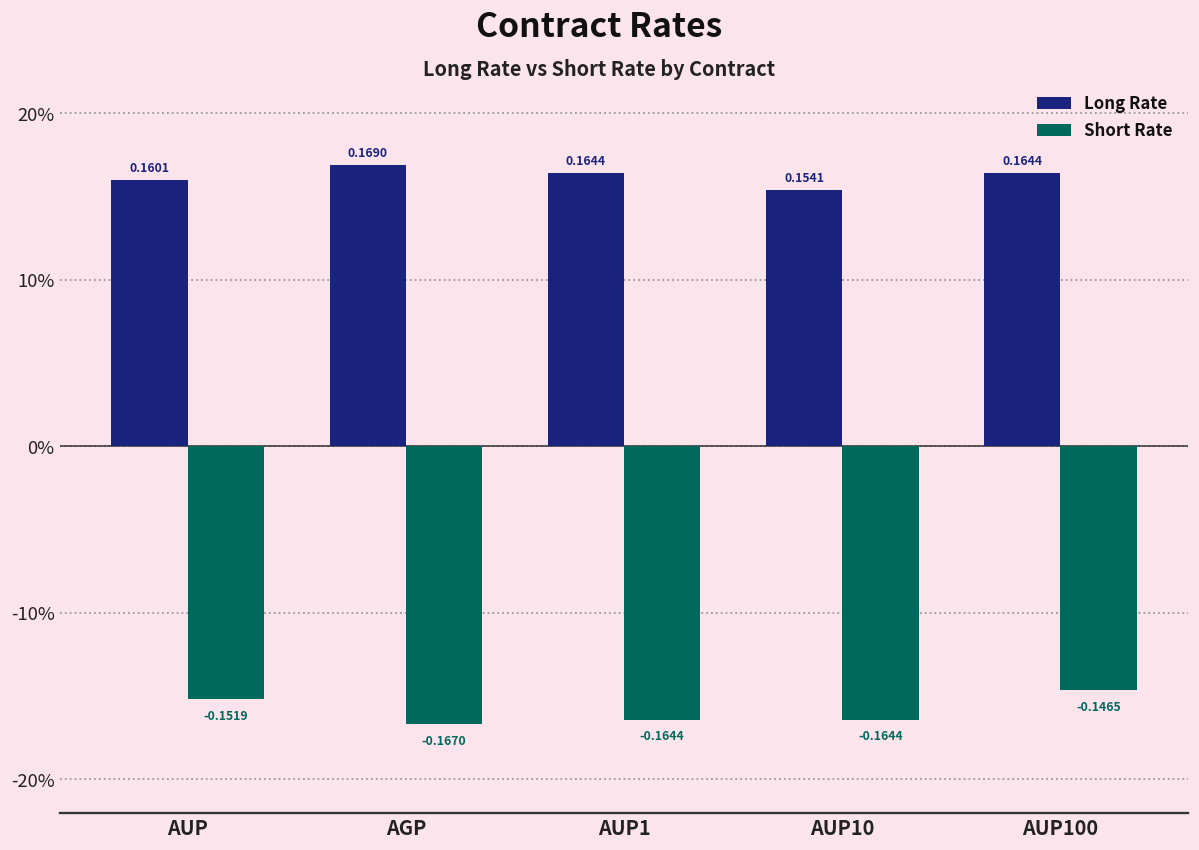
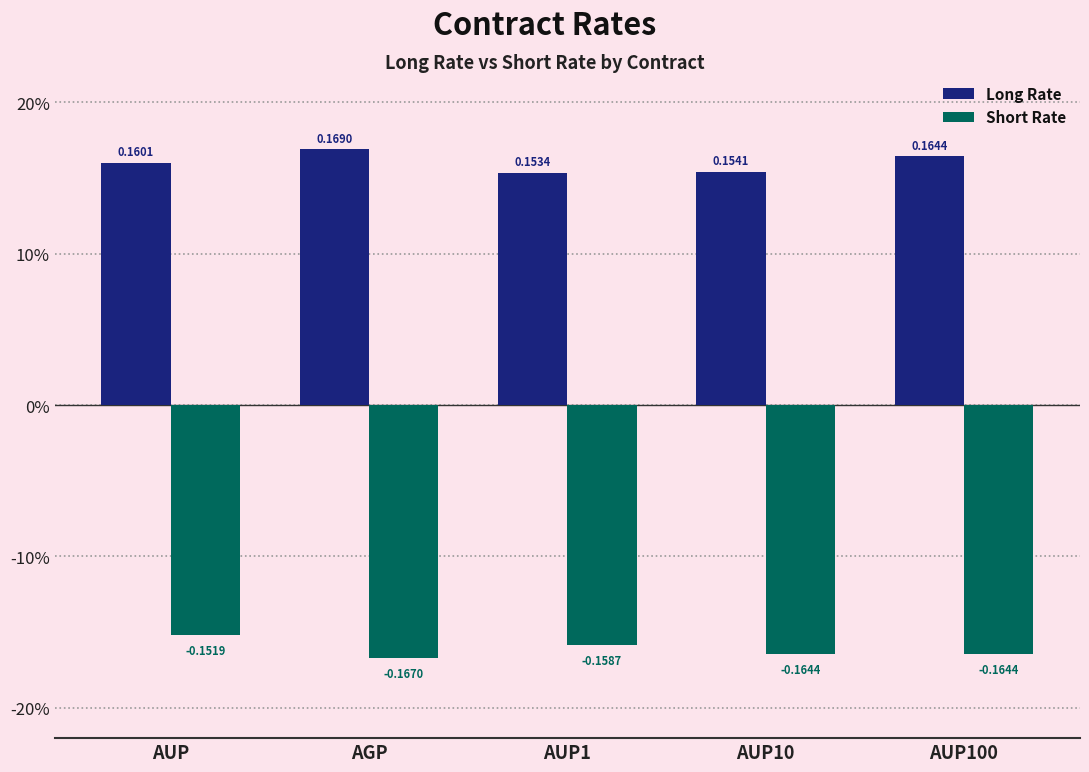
  {
    "Long Rate": {
      "AUP": 0.1601,
      "AGP": 0.1690,
-     "AUP1": 0.1644,
+     "AUP1": 0.1534,
      "AUP10": 0.1541,
      "AUP100": 0.1644
    },
    "Short Rate": {
      "AUP": -0.1519,
      "AGP": -0.1670,
-     "AUP1": -0.1644,
+     "AUP1": -0.1587,
      "AUP10": -0.1644,
-     "AUP100": -0.1465
+     "AUP100": -0.1644
    }
  }
